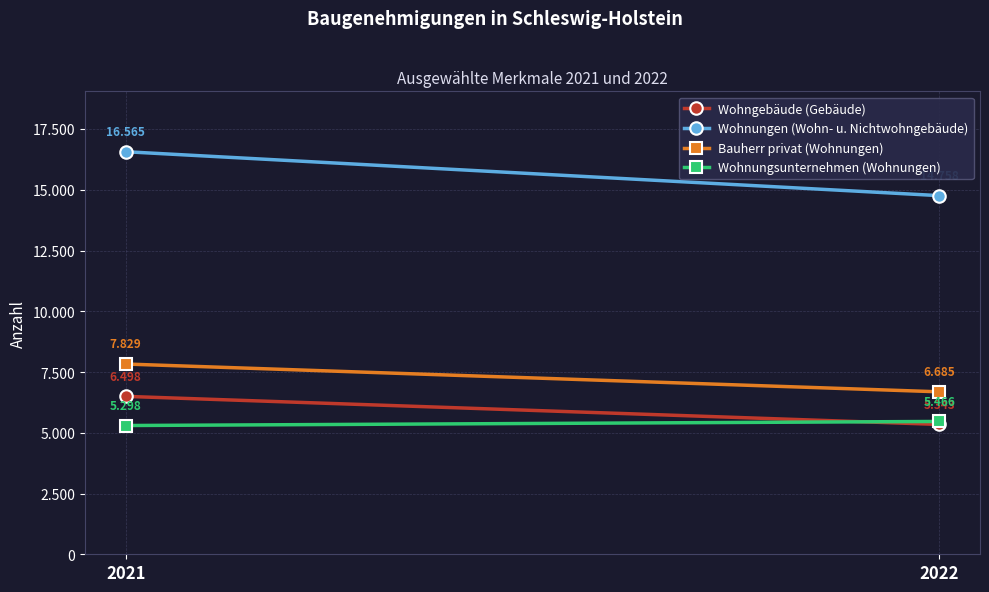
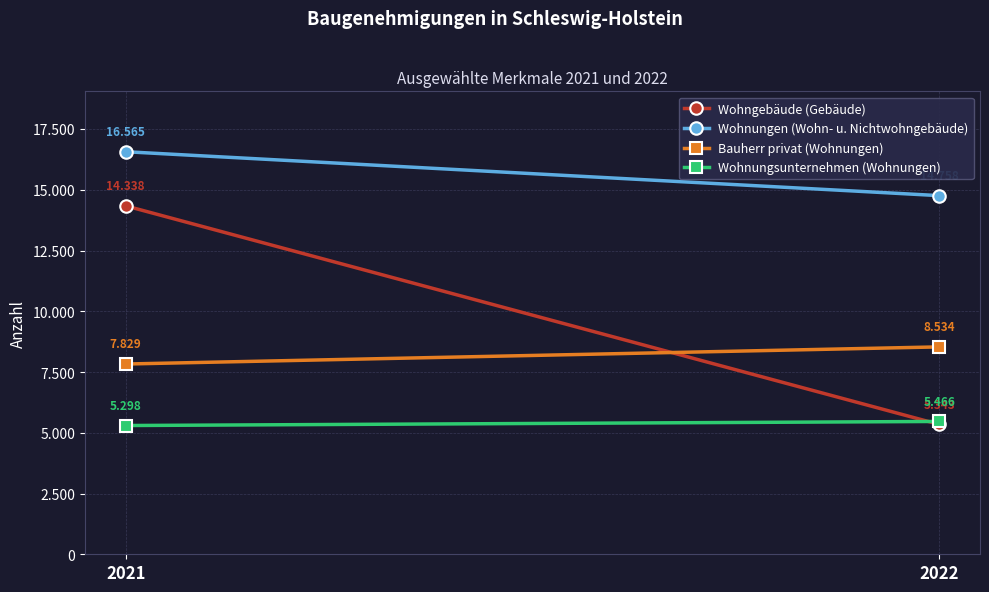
  {
    "Wohngebäude (Gebäude)": {
-     "2021": 6.498
+     "2021": 14.338
    },
    "Bauherr privat (Wohnungen)": {
-     "2022": 6.685
+     "2022": 8.534
    }
  }
